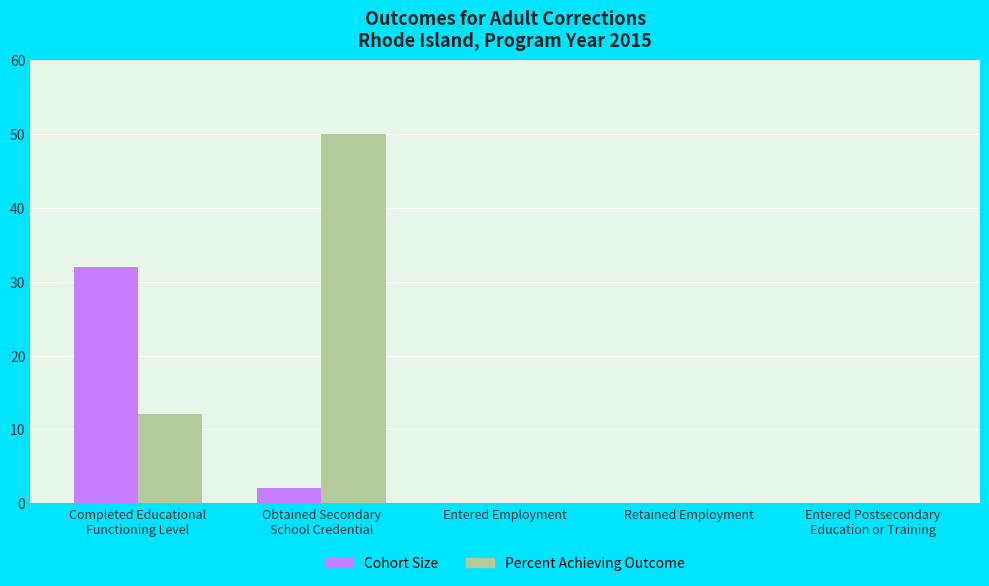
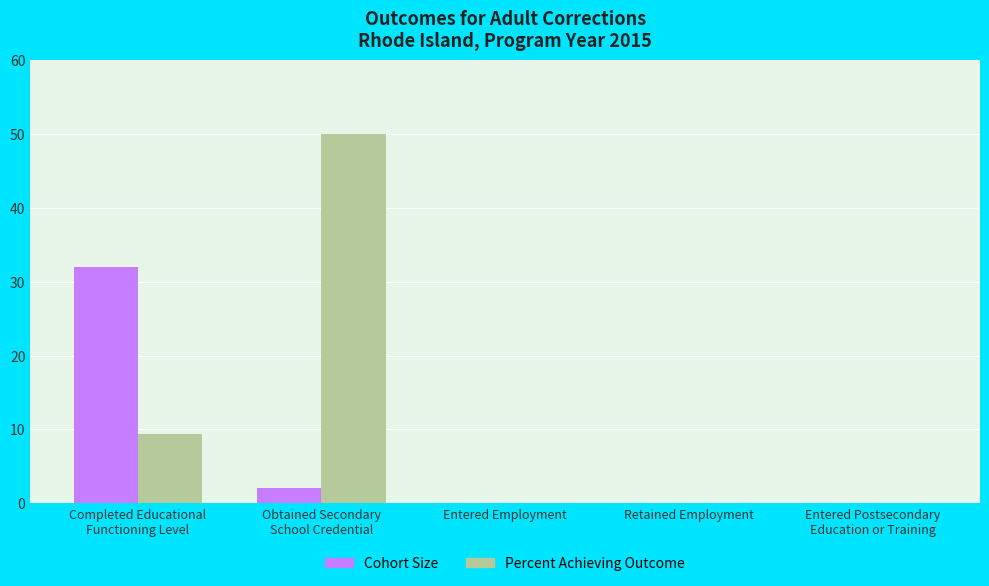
  {
    "Cohort Size": {
      "Completed Educational Functioning Level": 32,
      "Obtained Secondary School Credential": 2,
      "Entered Employment": 0,
      "Retained Employment": 0,
      "Entered Postsecondary Education or Training": 0
    },
    "Percent Achieving Outcome": {
-     "Completed Educational Functioning Level": 12,
+     "Completed Educational Functioning Level": 9,
      "Obtained Secondary School Credential": 50,
      "Entered Employment": 0,
      "Retained Employment": 0,
      "Entered Postsecondary Education or Training": 0
    }
  }
